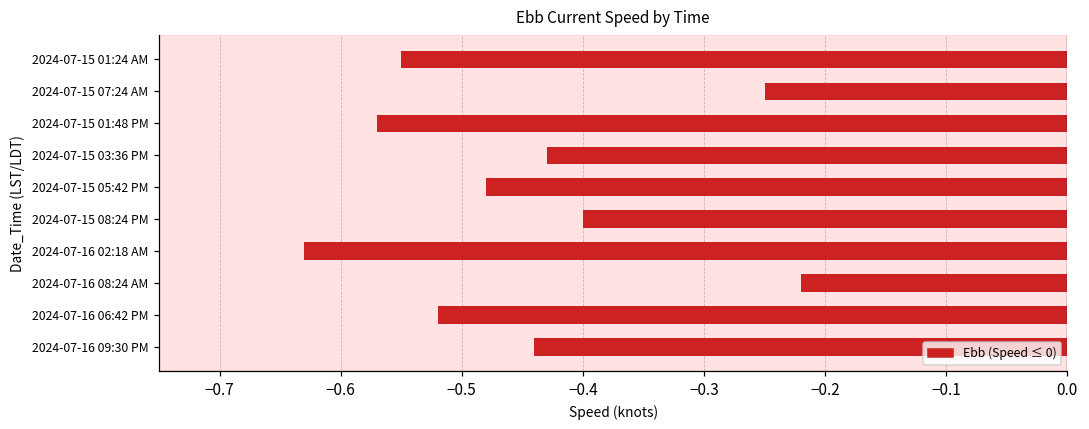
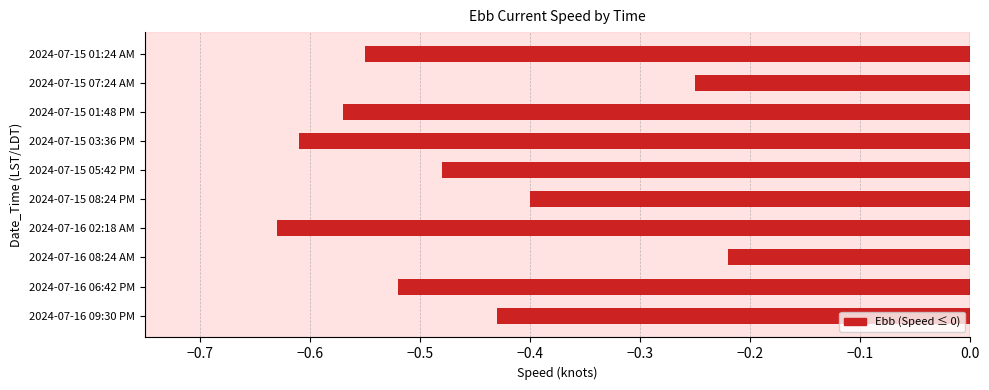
  {
    "2024-07-15 01:24 AM": -0.55,
    "2024-07-15 07:24 AM": -0.25,
    "2024-07-15 01:48 PM": -0.57,
-   "2024-07-15 03:36 PM": -0.43,
+   "2024-07-15 03:36 PM": -0.61,
    "2024-07-15 05:42 PM": -0.48,
    "2024-07-15 08:24 PM": -0.40,
    "2024-07-16 02:18 AM": -0.63,
    "2024-07-16 08:24 AM": -0.22,
    "2024-07-16 06:42 PM": -0.52,
-   "2024-07-16 09:30 PM": -0.44
+   "2024-07-16 09:30 PM": -0.43
  }
